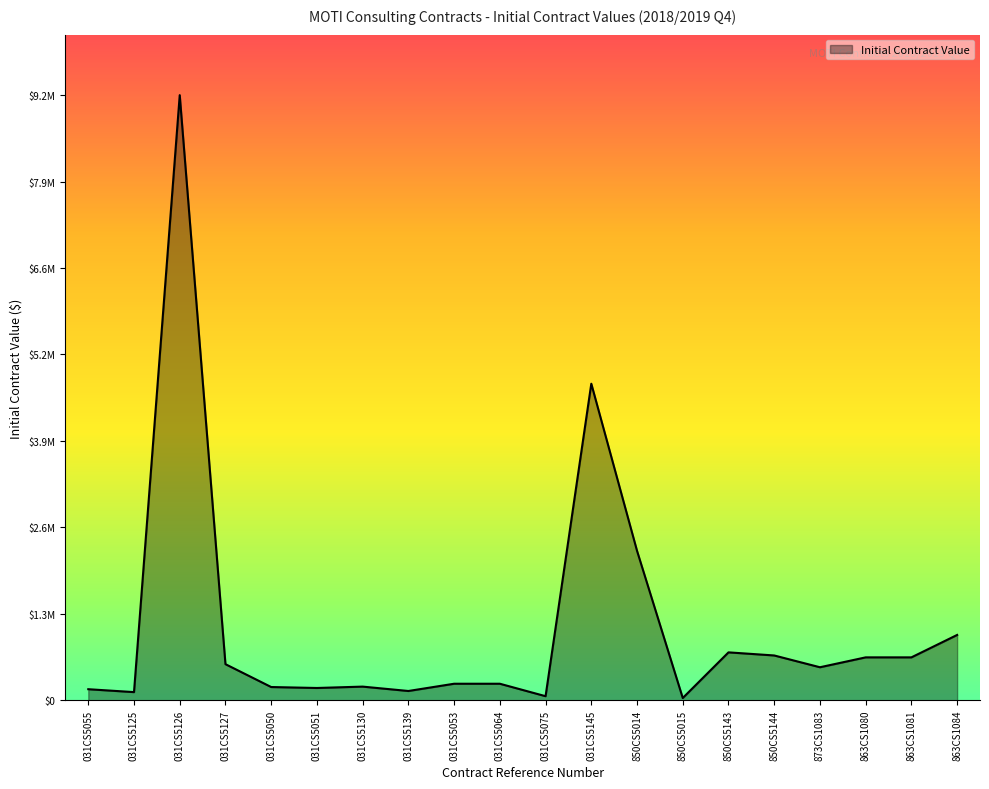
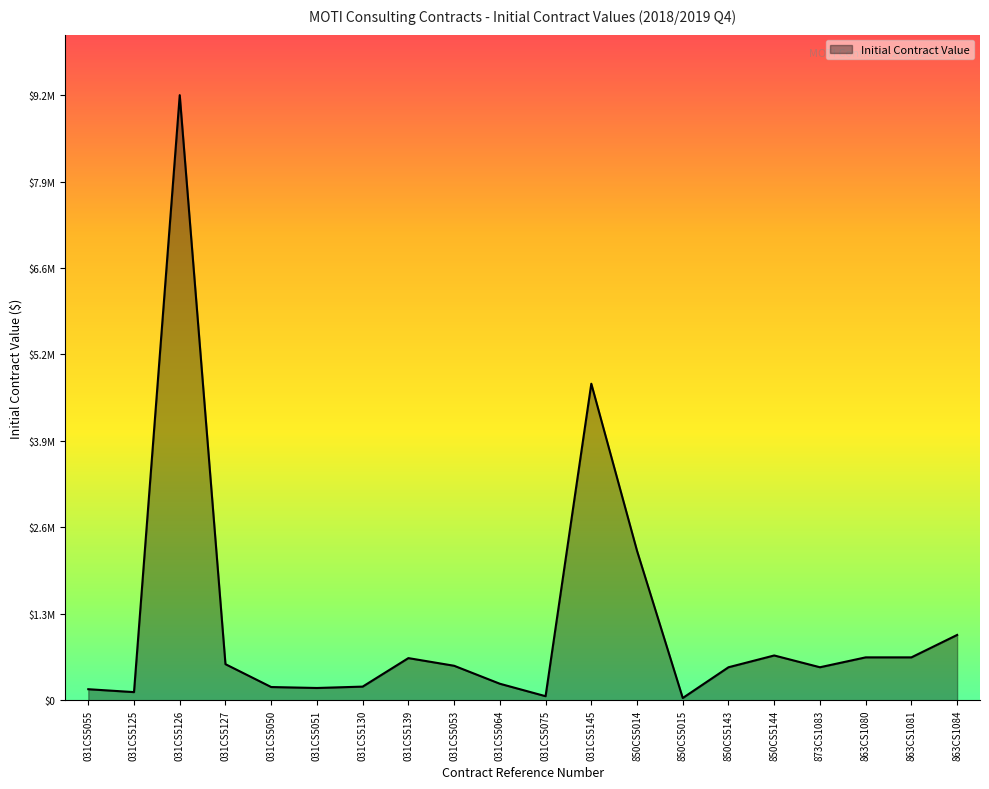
  {
    "031CS5055": "$200000",
    "031CS5125": "$100000",
    "031CS5126": "$9200000",
    "031CS5127": "$500000",
    "031CS5050": "$200000",
    "031CS5051": "$200000",
    "031CS5130": "$200000",
-   "031CS5139": "$100000",
-   "031CS5053": "$300000",
+   "031CS5139": "$600000",
+   "031CS5053": "$500000",
    "031CS5064": "$300000",
    "031CS5075": "$100000",
    "031CS5145": "$4800000",
    "850CS5014": "$2300000",
    "850CS5015": "$0",
-   "850CS5143": "$700000",
+   "850CS5143": "$500000",
    "850CS5144": "$700000",
    "873CS1083": "$500000",
    "863CS1080": "$700000",
    "863CS1081": "$700000",
    "863CS1084": "$1000000"
  }
